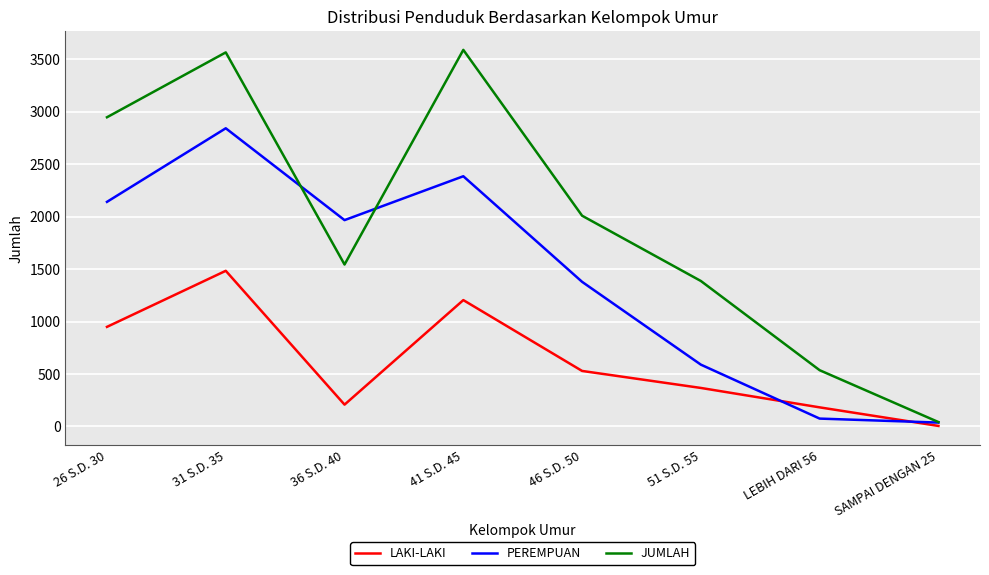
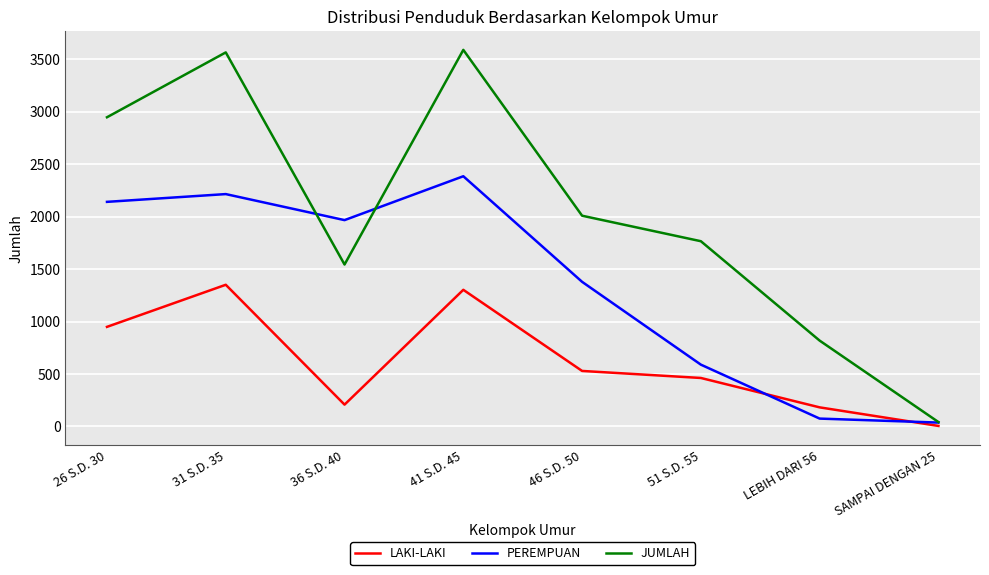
  {
    "LAKI-LAKI": {
      "26 S.D. 30": 950,
-     "31 S.D. 35": 1480,
+     "31 S.D. 35": 1350,
      "36 S.D. 40": 210,
-     "41 S.D. 45": 1200,
+     "41 S.D. 45": 1300,
      "46 S.D. 50": 530,
-     "51 S.D. 55": 370,
+     "51 S.D. 55": 460,
      "LEBIH DARI 56": 180,
      "SAMPAI DENGAN 25": 10
    },
    "PEREMPUAN": {
      "26 S.D. 30": 2140,
-     "31 S.D. 35": 2840,
+     "31 S.D. 35": 2210,
      "36 S.D. 40": 1970,
      "41 S.D. 45": 2380,
      "46 S.D. 50": 1380,
      "51 S.D. 55": 590,
      "LEBIH DARI 56": 80
    },
    "JUMLAH": {
      "26 S.D. 30": 2950,
      "31 S.D. 35": 3560,
      "36 S.D. 40": 1540,
      "41 S.D. 45": 3590,
      "46 S.D. 50": 2010,
-     "51 S.D. 55": 1390,
-     "LEBIH DARI 56": 540
+     "51 S.D. 55": 1770,
+     "LEBIH DARI 56": 820
    }
  }
